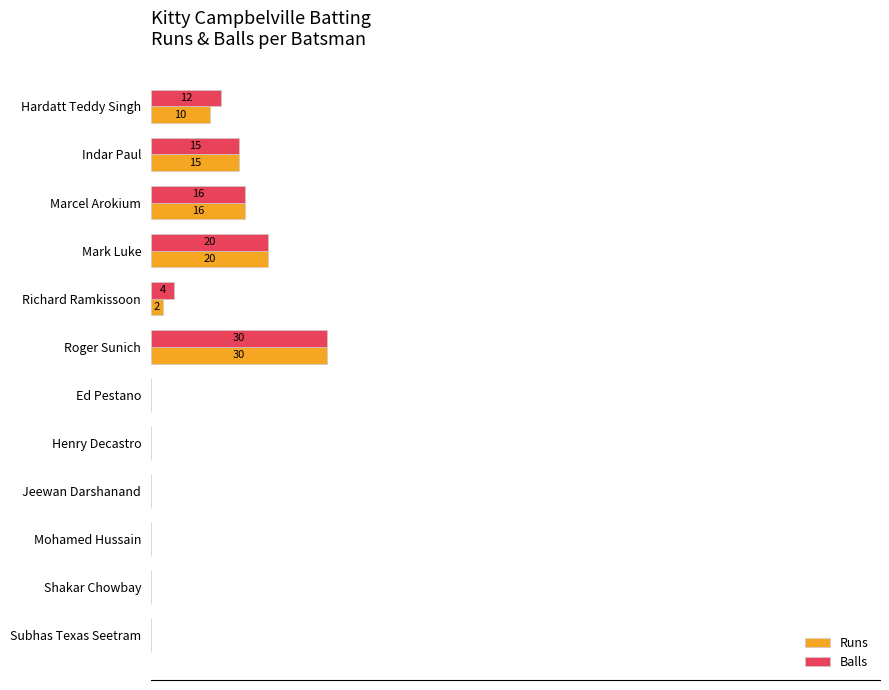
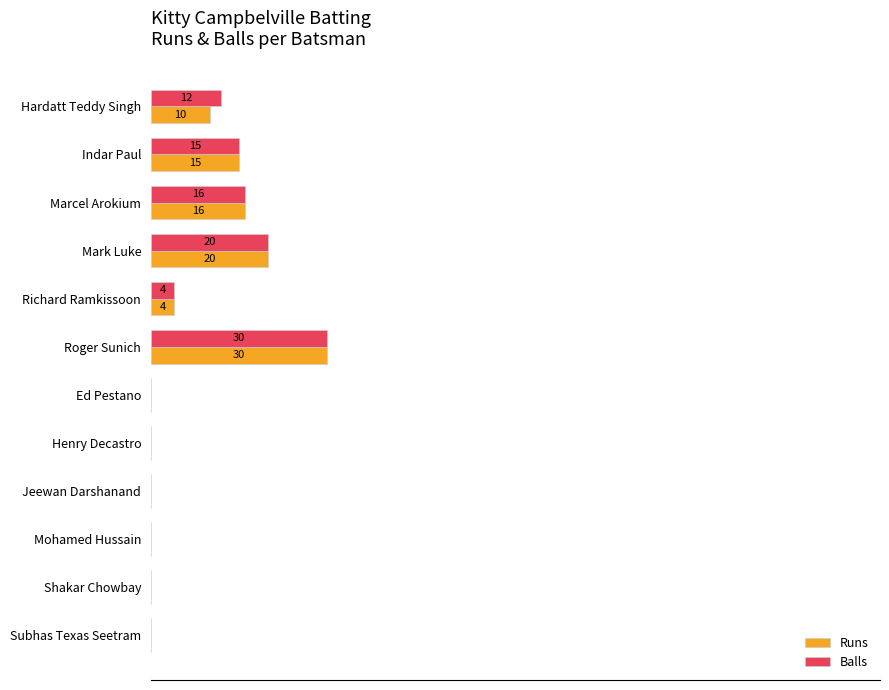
  {
    "Runs": {
      "Hardatt Teddy Singh": 10,
      "Indar Paul": 15,
      "Marcel Arokium": 16,
      "Mark Luke": 20,
-     "Richard Ramkissoon": 2,
+     "Richard Ramkissoon": 4,
      "Roger Sunich": 30
    },
    "Balls": {
      "Hardatt Teddy Singh": 12,
      "Indar Paul": 15,
      "Marcel Arokium": 16,
      "Mark Luke": 20,
      "Richard Ramkissoon": 4,
      "Roger Sunich": 30
    }
  }
